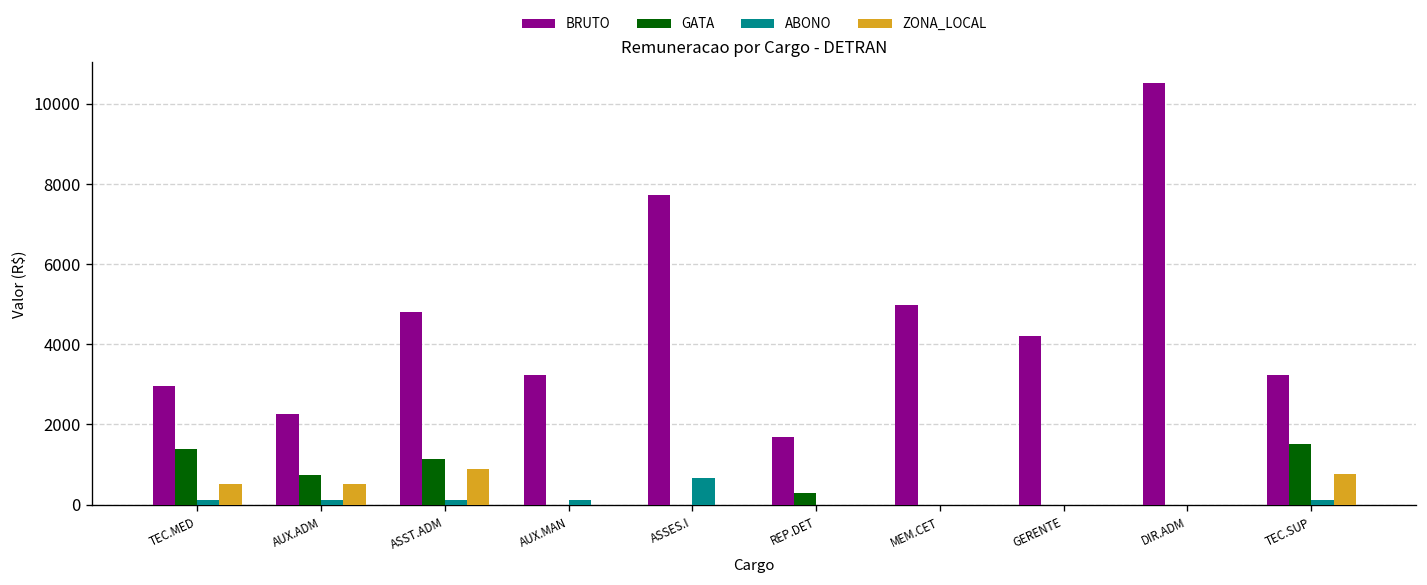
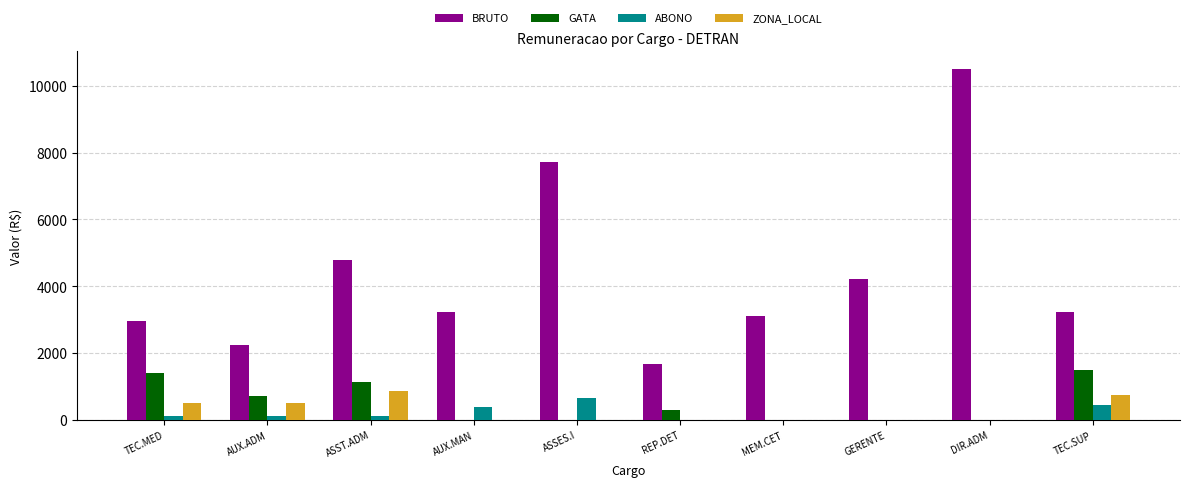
  {
    "BRUTO": {
      "TEC.MED": 3000,
      "AUX.ADM": 2300,
      "ASST.ADM": 4800,
      "AUX.MAN": 3200,
      "ASSES.I": 7700,
      "REP.DET": 1700,
-     "MEM.CET": 5000,
+     "MEM.CET": 3100,
      "GERENTE": 4200,
      "DIR.ADM": 10500,
      "TEC.SUP": 3200
    },
    "GATA": {
      "TEC.MED": 1400,
      "AUX.ADM": 700,
      "ASST.ADM": 1100,
      "AUX.MAN": 0,
      "ASSES.I": 0,
      "REP.DET": 300,
      "MEM.CET": 0,
      "GERENTE": 0,
      "DIR.ADM": 0,
      "TEC.SUP": 1500
    },
    "ABONO": {
      "TEC.MED": 100,
      "AUX.ADM": 100,
      "ASST.ADM": 100,
-     "AUX.MAN": 100,
+     "AUX.MAN": 400,
      "ASSES.I": 700,
      "REP.DET": 0,
      "MEM.CET": 0,
      "GERENTE": 0,
      "DIR.ADM": 0,
-     "TEC.SUP": 100
+     "TEC.SUP": 500
    },
    "ZONA_LOCAL": {
      "TEC.MED": 500,
      "AUX.ADM": 500,
      "ASST.ADM": 900,
      "AUX.MAN": 0,
      "ASSES.I": 0,
      "REP.DET": 0,
      "MEM.CET": 0,
      "GERENTE": 0,
      "DIR.ADM": 0,
      "TEC.SUP": 800
    }
  }
